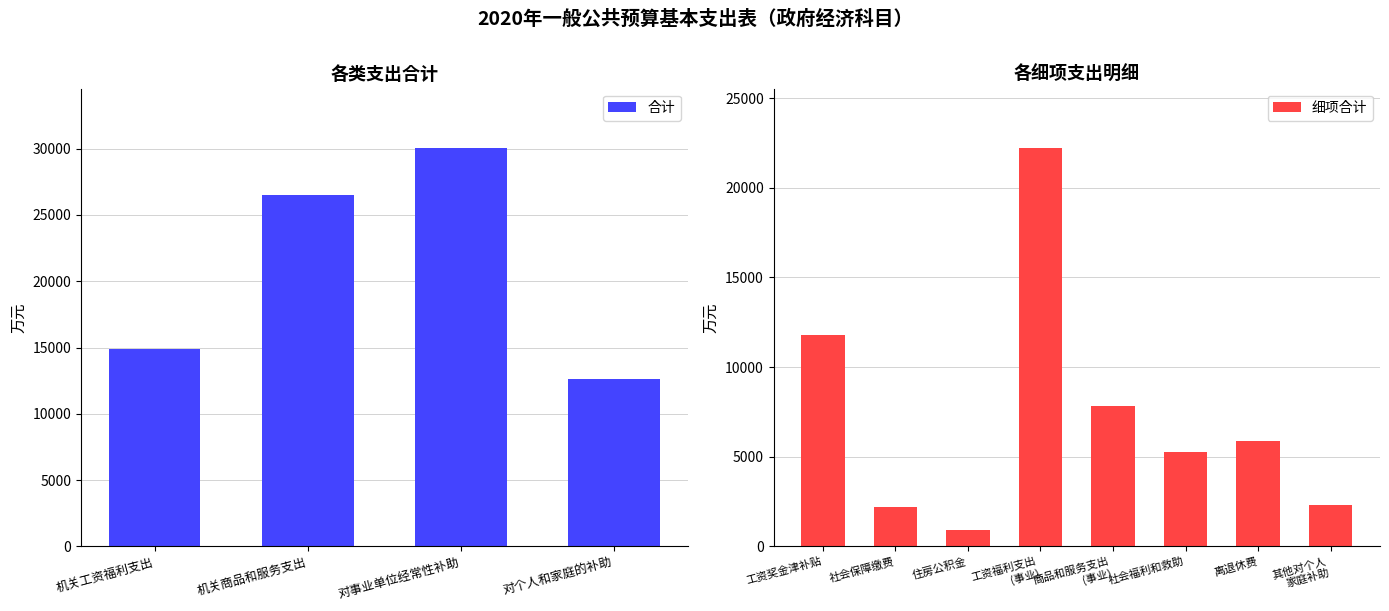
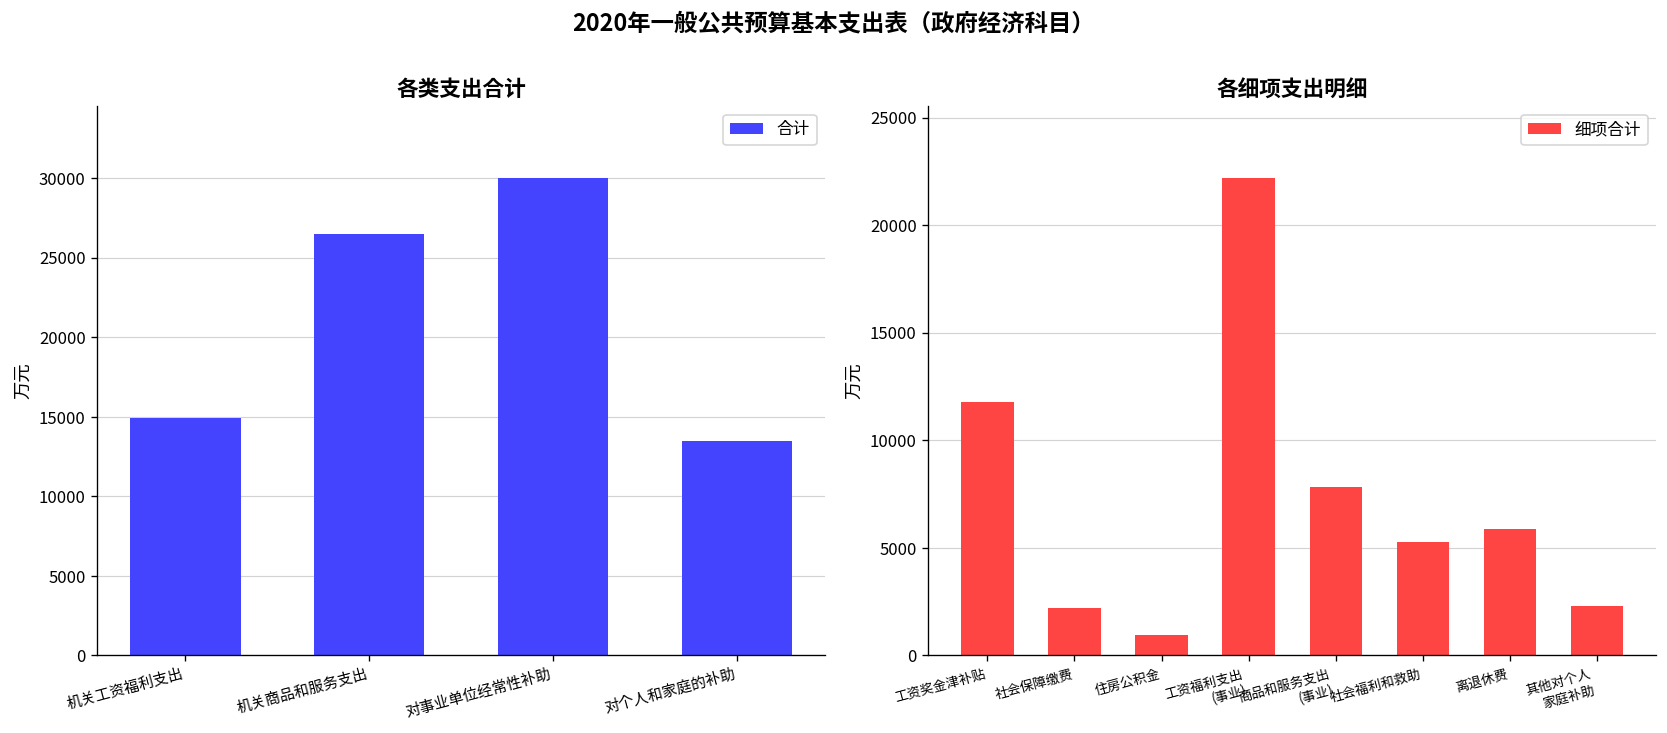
  {
    "各类支出合计": {
      "机关工资福利支出": 14900,
      "机关商品和服务支出": 26500,
      "对事业单位经常性补助": 30000,
-     "对个人和家庭的补助": 12600
+     "对个人和家庭的补助": 13500
    },
    "各细项支出明细": {
      "工资奖金津补贴": 11800,
      "社会保障缴费": 2200,
      "住房公积金": 900,
      "工资福利支出 (事业)": 22200,
      "商品和服务支出 (事业)": 7800,
      "社会福利和救助": 5300,
      "离退休费": 5900,
      "其他对个人 家庭补助": 2300
    }
  }
